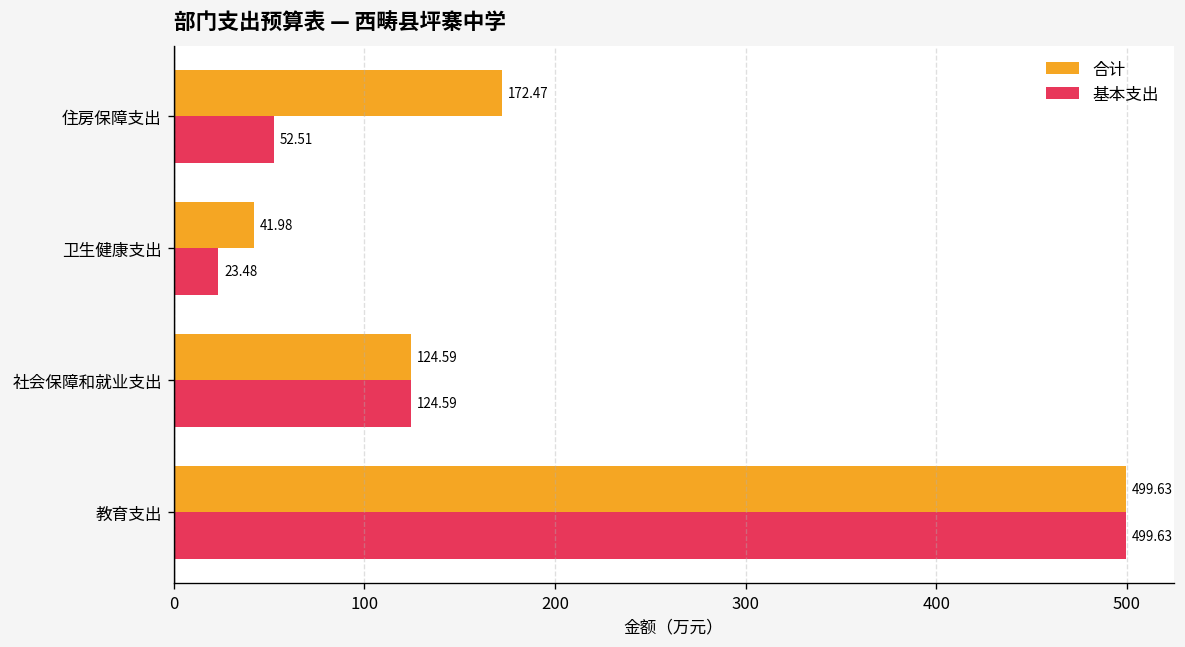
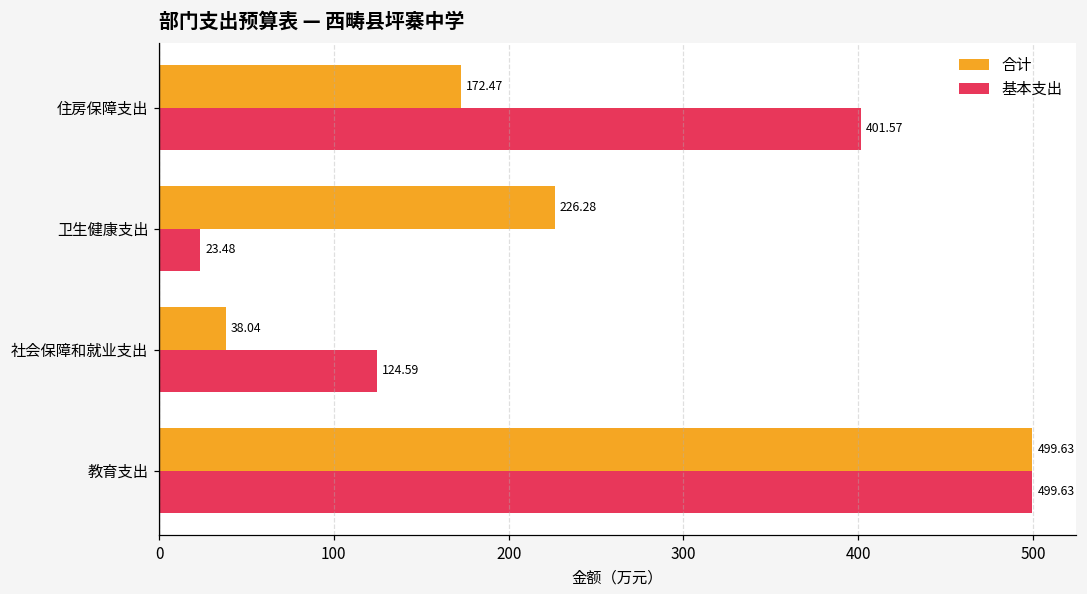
  {
    "合计": {
      "住房保障支出": 172.47,
-     "卫生健康支出": 41.98,
-     "社会保障和就业支出": 124.59,
+     "卫生健康支出": 226.28,
+     "社会保障和就业支出": 38.04,
      "教育支出": 499.63
    },
    "基本支出": {
-     "住房保障支出": 52.51,
+     "住房保障支出": 401.57,
      "卫生健康支出": 23.48,
      "社会保障和就业支出": 124.59,
      "教育支出": 499.63
    }
  }
